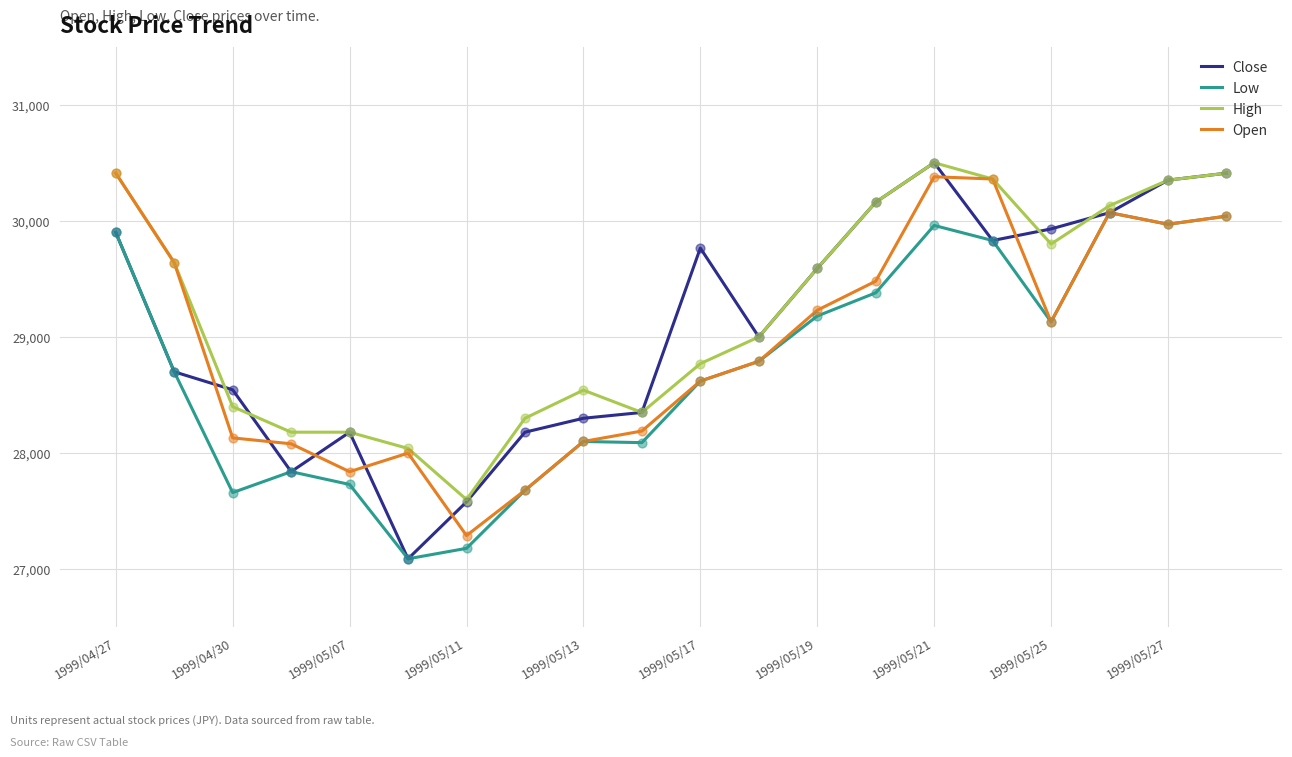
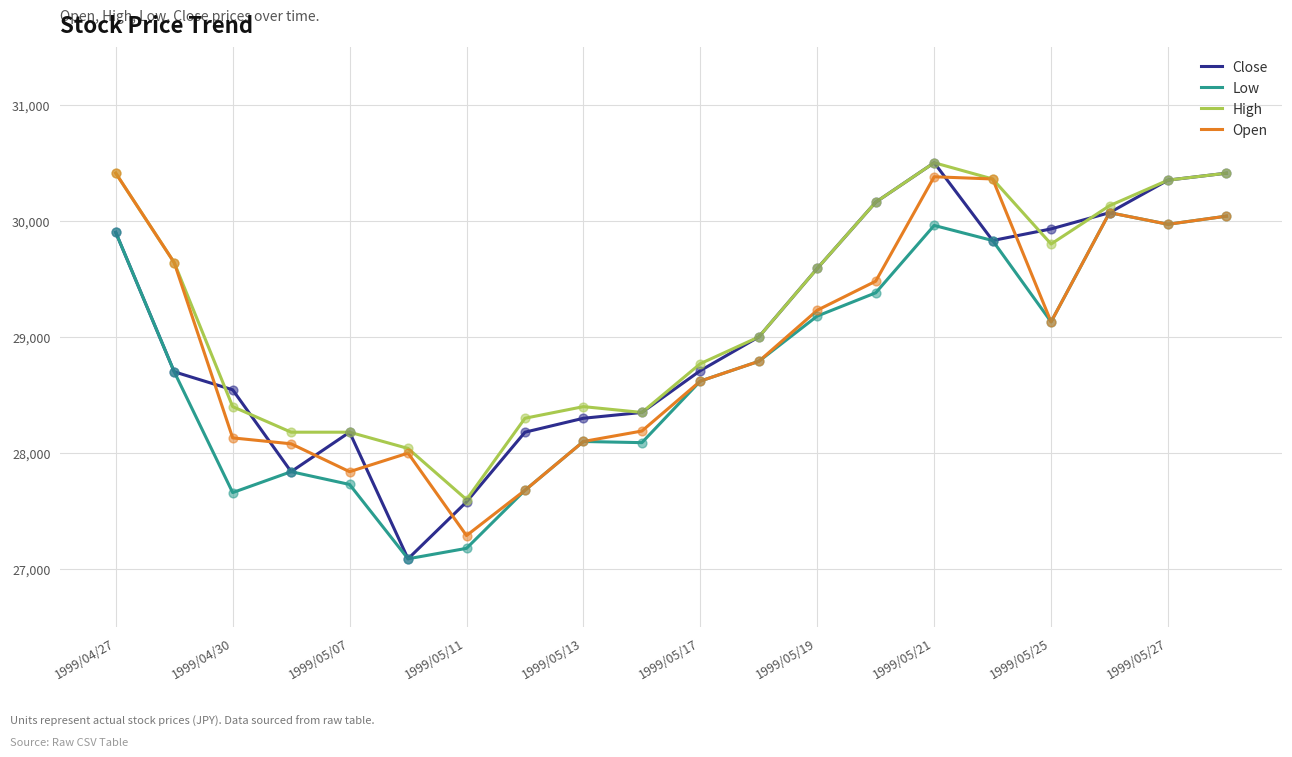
  {
    "Close": {
      "1999/04/30": "28,550",
      "1999/05/13": "28,300",
-     "1999/05/17": "29,770",
+     "1999/05/17": "28,710",
      "1999/05/25": "29,930"
    },
    "Low": {
      "1999/04/30": "27,660",
      "1999/05/07": "27,730",
      "1999/05/11": "27,180",
      "1999/05/19": "29,180",
      "1999/05/21": "29,960"
    },
    "High": {
      "1999/04/30": "28,400",
-     "1999/05/13": "28,540",
+     "1999/05/13": "28,400",
      "1999/05/17": "28,770",
      "1999/05/25": "29,800"
    },
    "Open": {
      "1999/04/30": "28,130",
      "1999/05/07": "27,840",
      "1999/05/11": "27,290",
      "1999/05/19": "29,230",
      "1999/05/21": "30,380"
    }
  }
